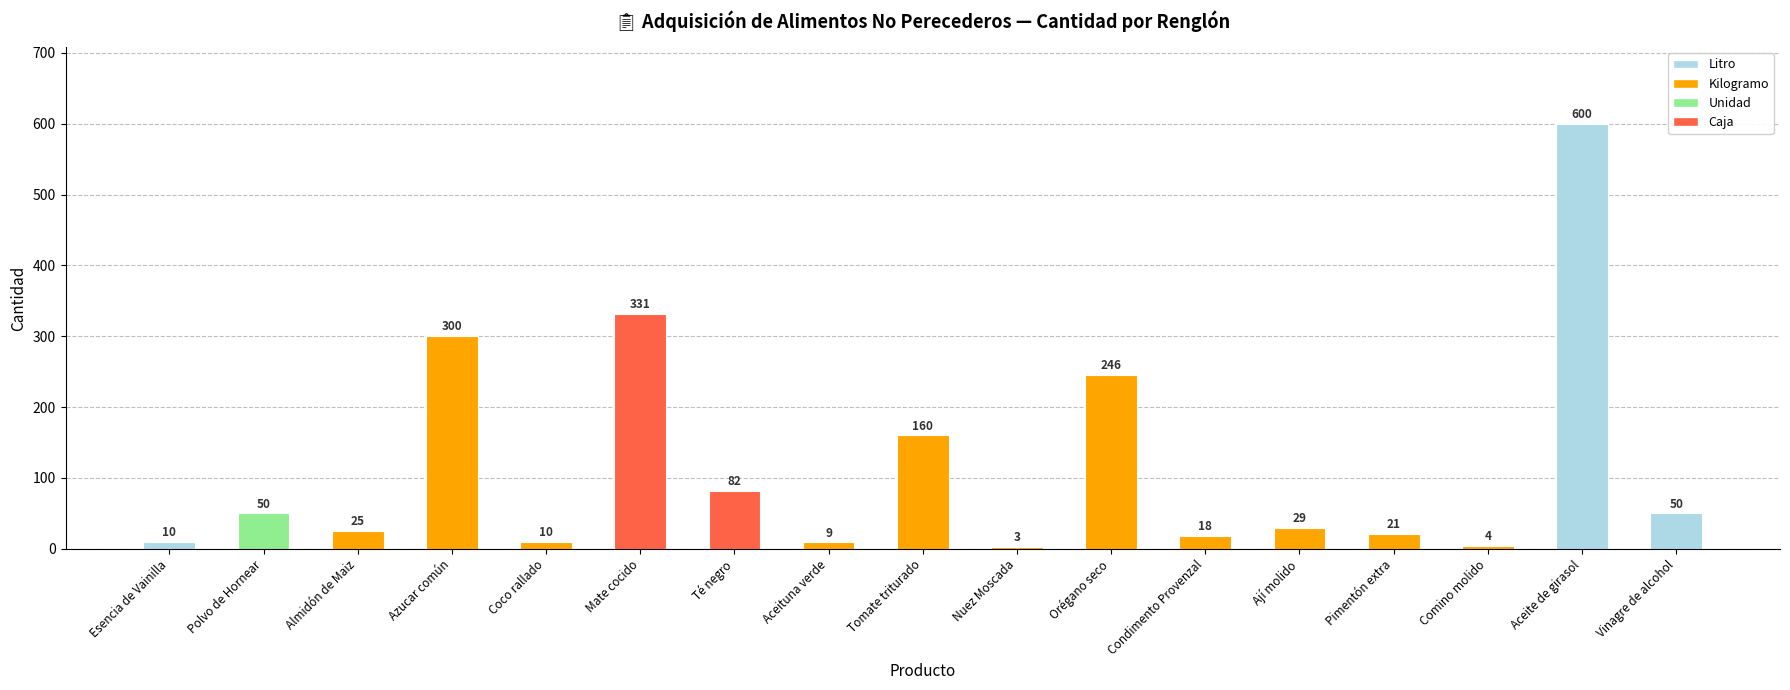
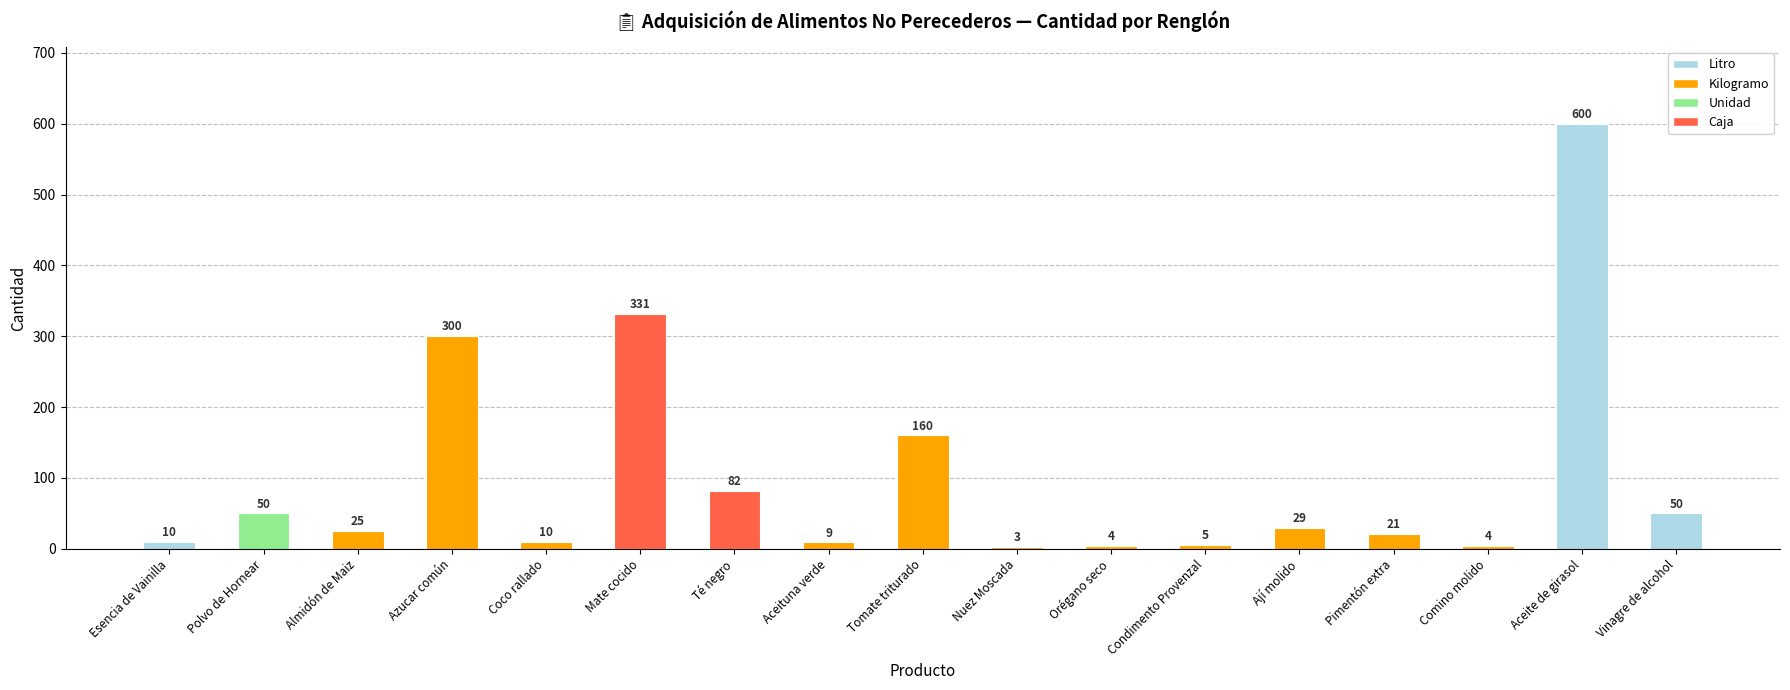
  {
    "Esencia de Vainilla": 10,
    "Polvo de Hornear": 50,
    "Almidón de Maiz": 25,
    "Azucar común": 300,
    "Coco rallado": 10,
    "Mate cocido": 331,
    "Té negro": 82,
    "Aceituna verde": 9,
    "Tomate triturado": 160,
    "Nuez Moscada": 3,
-   "Orégano seco": 246,
-   "Condimento Provenzal": 18,
+   "Orégano seco": 4,
+   "Condimento Provenzal": 5,
    "Ají molido": 29,
    "Pimentón extra": 21,
    "Comino molido": 4,
    "Aceite de girasol": 600,
    "Vinagre de alcohol": 50
  }
